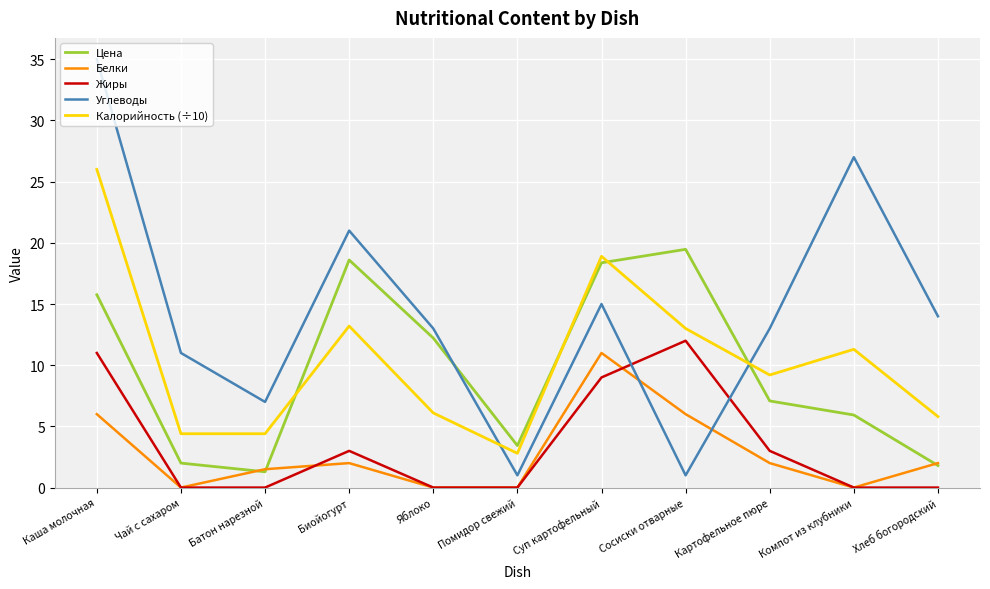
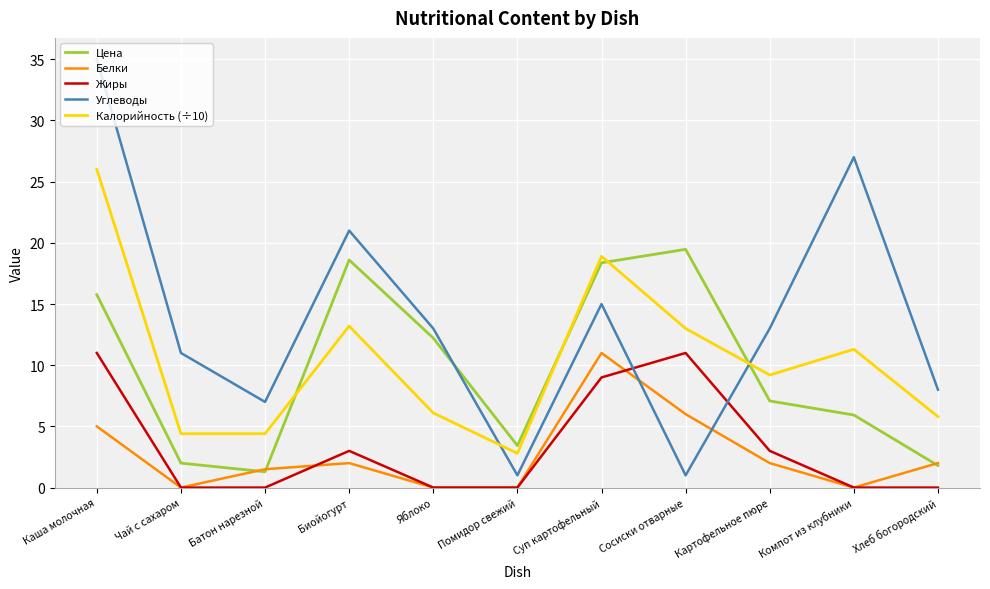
  {
    "Цена": {
      "Каша молочная": 15.8,
      "Чай с сахаром": 2,
      "Батон нарезной": 1.3,
      "Биойогурт": 18.6,
      "Яблоко": 12.2,
      "Помидор свежий": 3.4,
      "Суп картофельный": 18.4,
      "Сосиски отварные": 19.5,
      "Картофельное пюре": 7,
      "Компот из клубники": 6
    },
    "Белки": {
-     "Каша молочная": 6,
+     "Каша молочная": 5,
      "Батон нарезной": 1.5,
      "Биойогурт": 2,
      "Суп картофельный": 11,
      "Сосиски отварные": 6,
      "Картофельное пюре": 2
    },
    "Жиры": {
      "Каша молочная": 11,
      "Батон нарезной": 0,
      "Биойогурт": 3,
      "Суп картофельный": 9,
-     "Сосиски отварные": 12,
+     "Сосиски отварные": 11,
      "Картофельное пюре": 3,
      "Хлеб богородский": 0
    },
    "Углеводы": {
      "Чай с сахаром": 11,
      "Батон нарезной": 7,
      "Биойогурт": 21,
      "Яблоко": 13,
      "Помидор свежий": 1,
      "Суп картофельный": 15,
      "Сосиски отварные": 1,
      "Картофельное пюре": 13,
      "Компот из клубники": 27,
-     "Хлеб богородский": 14
+     "Хлеб богородский": 8
    },
    "Калорийность (÷10)": {
      "Каша молочная": 26,
      "Чай с сахаром": 4.4,
      "Батон нарезной": 4.4,
      "Биойогурт": 13,
      "Яблоко": 6,
      "Помидор свежий": 3,
      "Суп картофельный": 19,
      "Сосиски отварные": 13,
      "Картофельное пюре": 9,
      "Компот из клубники": 11.3,
      "Хлеб богородский": 6
    }
  }
